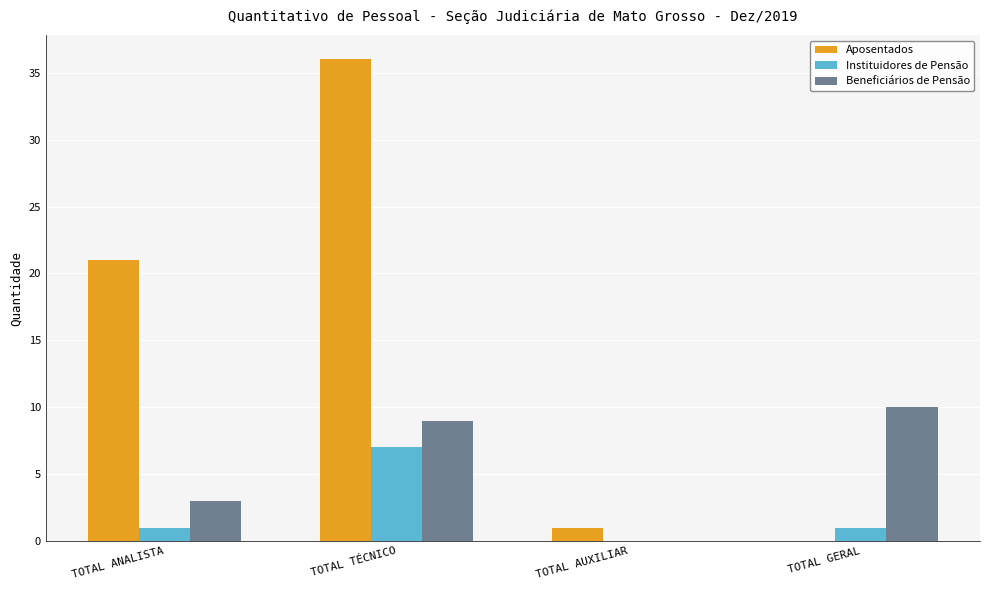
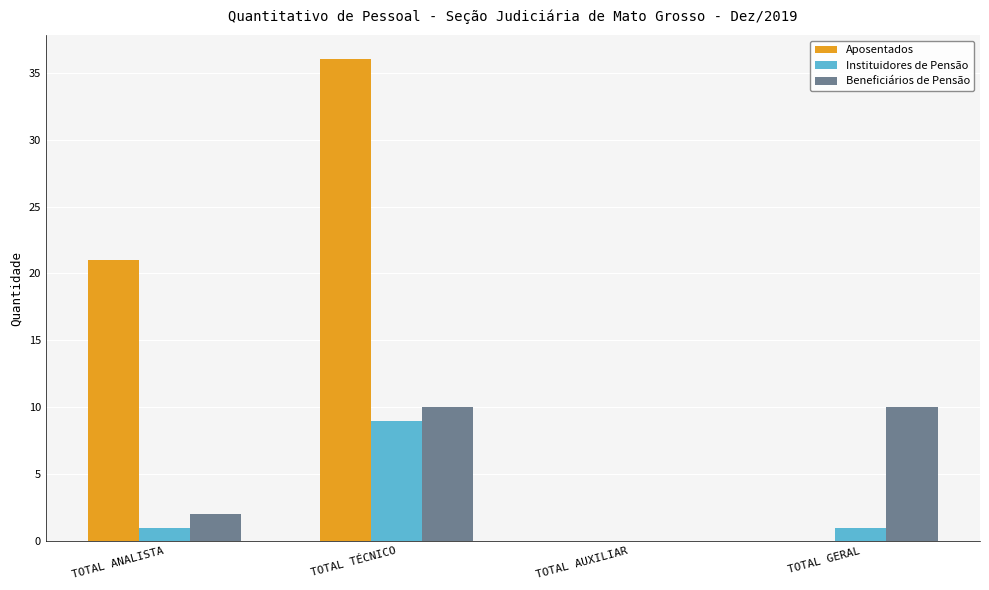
  {
    "Aposentados": {
      "TOTAL ANALISTA": 21,
      "TOTAL TÉCNICO": 36,
-     "TOTAL AUXILIAR": 1,
+     "TOTAL AUXILIAR": 0,
      "TOTAL GERAL": 0
    },
    "Instituidores de Pensão": {
      "TOTAL ANALISTA": 1,
-     "TOTAL TÉCNICO": 7,
+     "TOTAL TÉCNICO": 9,
      "TOTAL AUXILIAR": 0,
      "TOTAL GERAL": 1
    },
    "Beneficiários de Pensão": {
-     "TOTAL ANALISTA": 3,
-     "TOTAL TÉCNICO": 9,
+     "TOTAL ANALISTA": 2,
+     "TOTAL TÉCNICO": 10,
      "TOTAL AUXILIAR": 0,
      "TOTAL GERAL": 10
    }
  }
